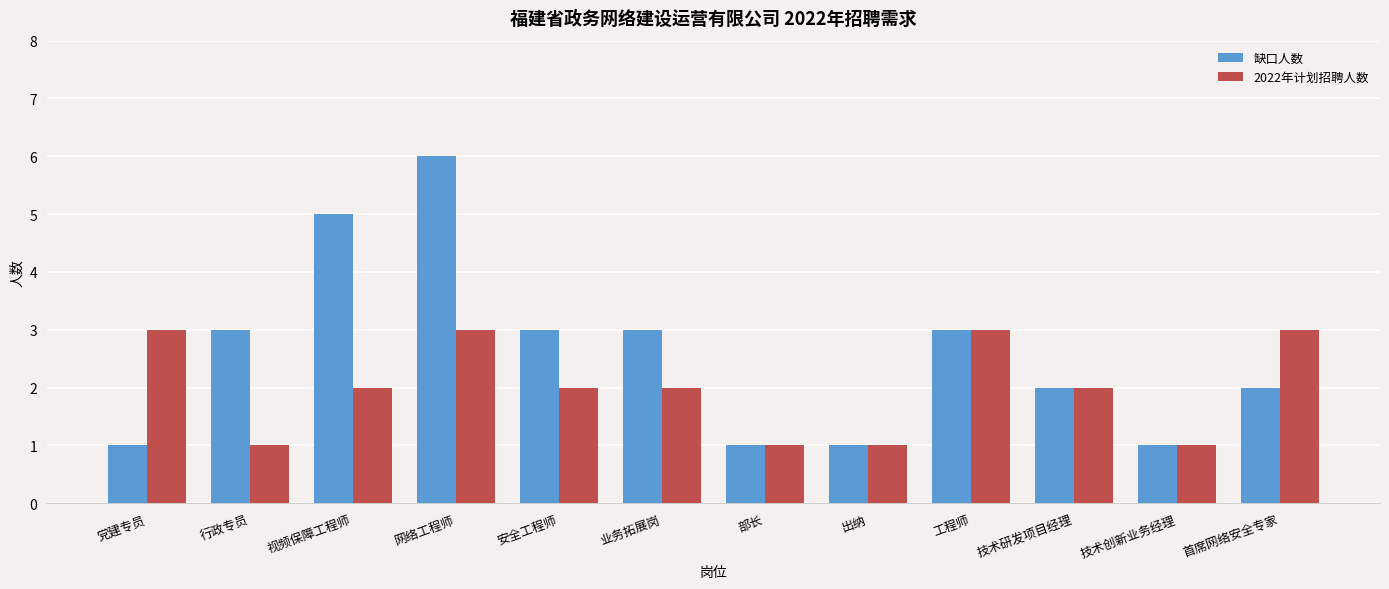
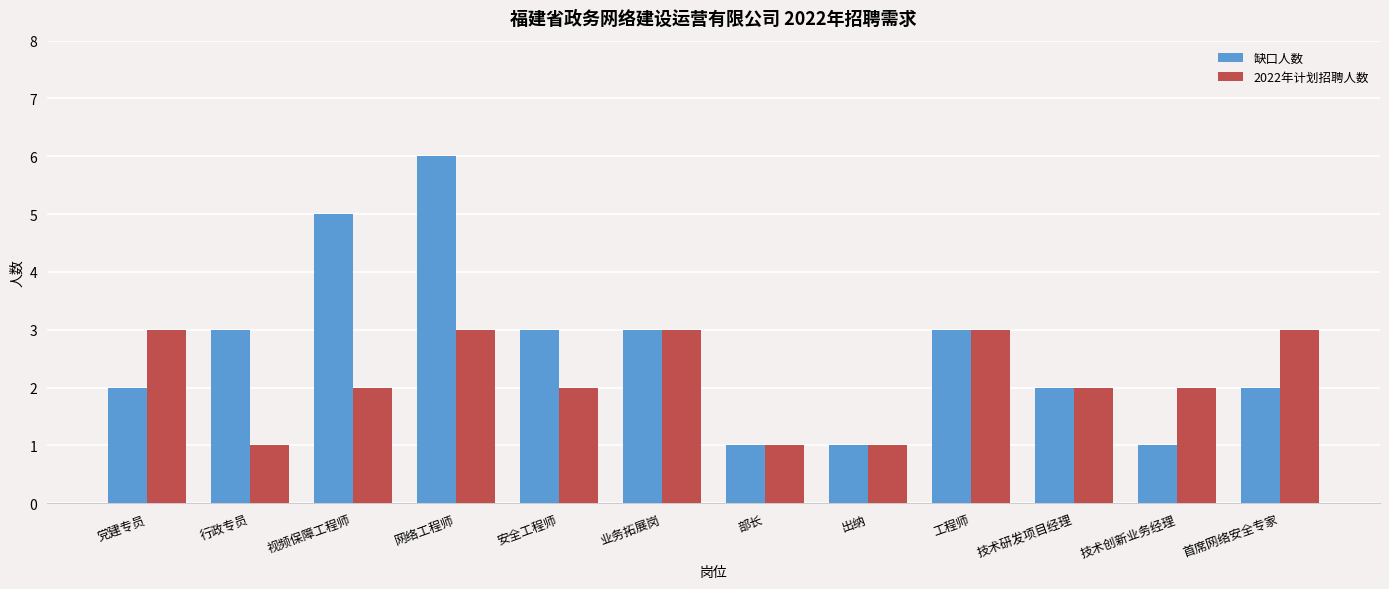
  {
    "缺口人数": {
-     "党建专员": 1,
+     "党建专员": 2,
      "行政专员": 3,
      "视频保障工程师": 5,
      "网络工程师": 6,
      "安全工程师": 3,
      "业务拓展岗": 3,
      "部长": 1,
      "出纳": 1,
      "工程师": 3,
      "技术研发项目经理": 2,
      "技术创新业务经理": 1,
      "首席网络安全专家": 2
    },
    "2022年计划招聘人数": {
      "党建专员": 3,
      "行政专员": 1,
      "视频保障工程师": 2,
      "网络工程师": 3,
      "安全工程师": 2,
-     "业务拓展岗": 2,
+     "业务拓展岗": 3,
      "部长": 1,
      "出纳": 1,
      "工程师": 3,
      "技术研发项目经理": 2,
-     "技术创新业务经理": 1,
+     "技术创新业务经理": 2,
      "首席网络安全专家": 3
    }
  }
